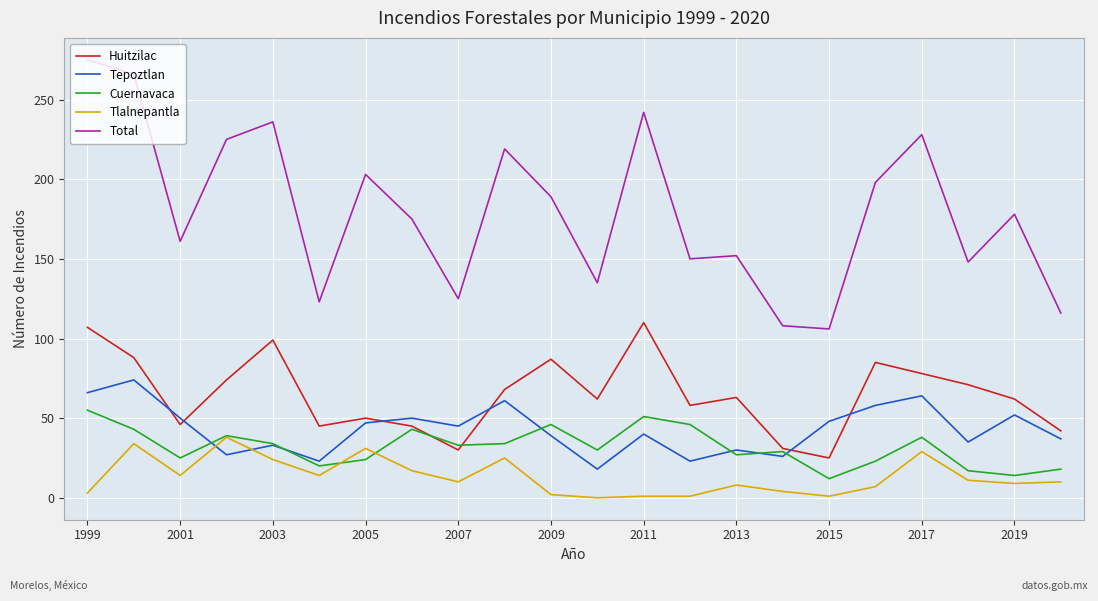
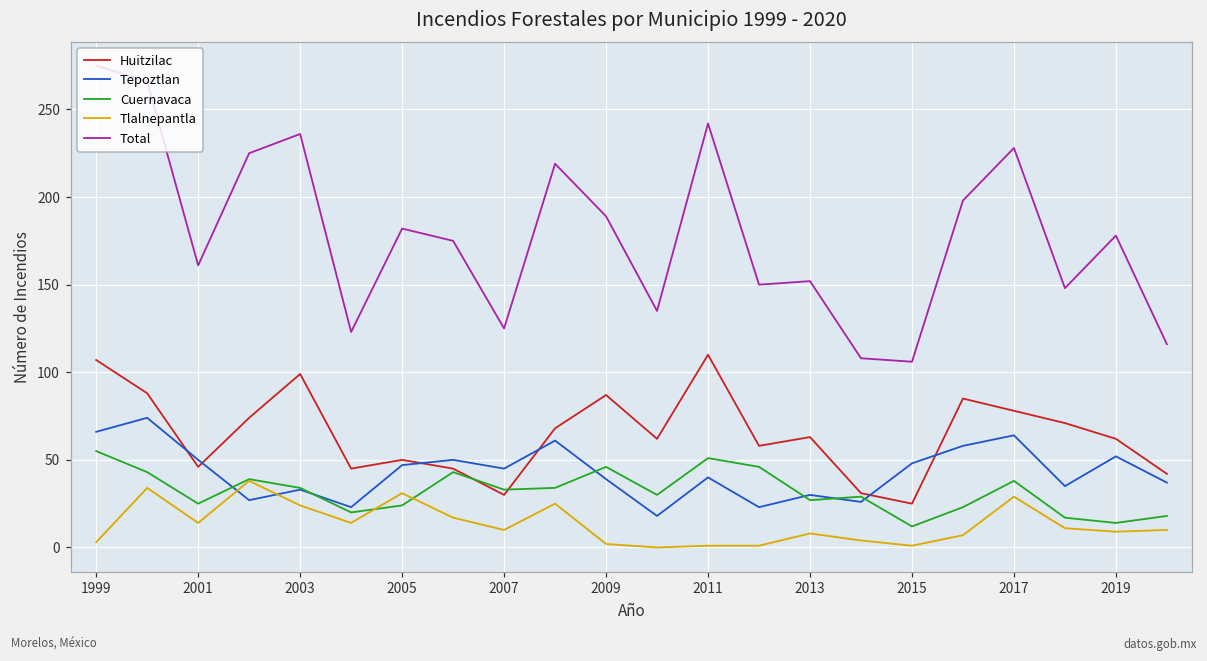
  {
    "Huitzilac": {
      "1999": 107,
      "2001": 46,
      "2003": 99,
      "2005": 50,
      "2007": 30,
      "2009": 87,
      "2011": 110,
      "2013": 63,
      "2015": 25,
      "2017": 78,
      "2019": 62
    },
    "Tepoztlan": {
      "1999": 66,
      "2001": 50,
      "2005": 47,
      "2007": 45,
      "2009": 39,
      "2011": 40,
      "2013": 30,
      "2015": 48,
      "2017": 64,
      "2019": 52
    },
    "Cuernavaca": {
      "1999": 55,
      "2001": 25,
      "2005": 24,
      "2007": 33,
      "2009": 46,
      "2011": 51,
      "2013": 27,
      "2015": 12,
      "2017": 38,
      "2019": 14
    },
    "Tlalnepantla": {
      "1999": 3,
      "2001": 14,
      "2003": 24,
      "2005": 31,
      "2007": 10,
      "2009": 2,
      "2011": 1,
      "2013": 8,
      "2015": 1,
      "2017": 29,
      "2019": 9
    },
    "Total": {
      "2001": 161,
      "2003": 236,
-     "2005": 203,
+     "2005": 182,
      "2007": 125,
      "2009": 189,
      "2011": 242,
      "2013": 152,
      "2015": 106,
      "2017": 228,
      "2019": 178
    }
  }
